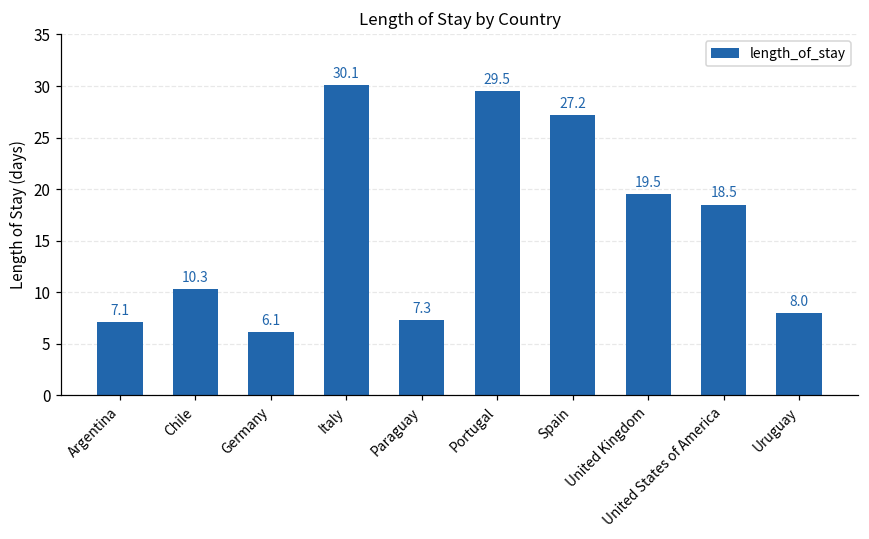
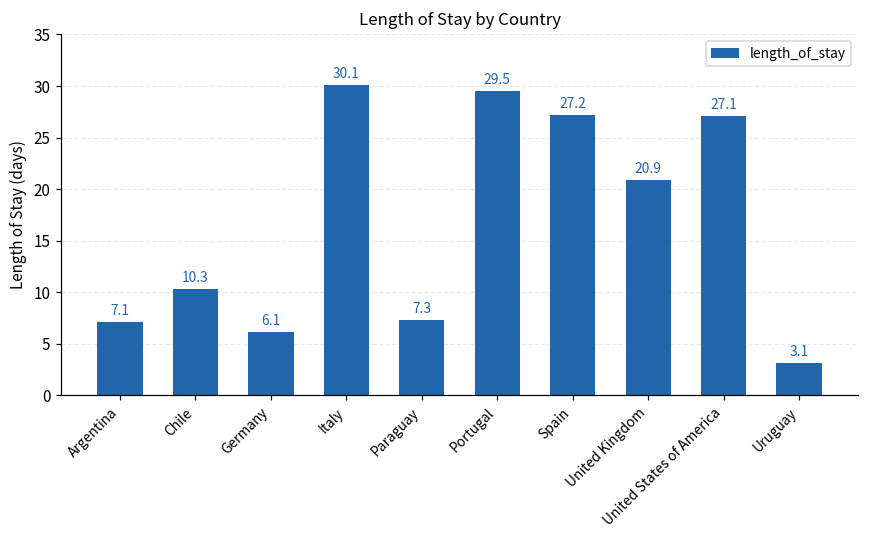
  {
    "Argentina": 7.1,
    "Chile": 10.3,
    "Germany": 6.1,
    "Italy": 30.1,
    "Paraguay": 7.3,
    "Portugal": 29.5,
    "Spain": 27.2,
-   "United Kingdom": 19.5,
-   "United States of America": 18.5,
-   "Uruguay": 8.0
+   "United Kingdom": 20.9,
+   "United States of America": 27.1,
+   "Uruguay": 3.1
  }
